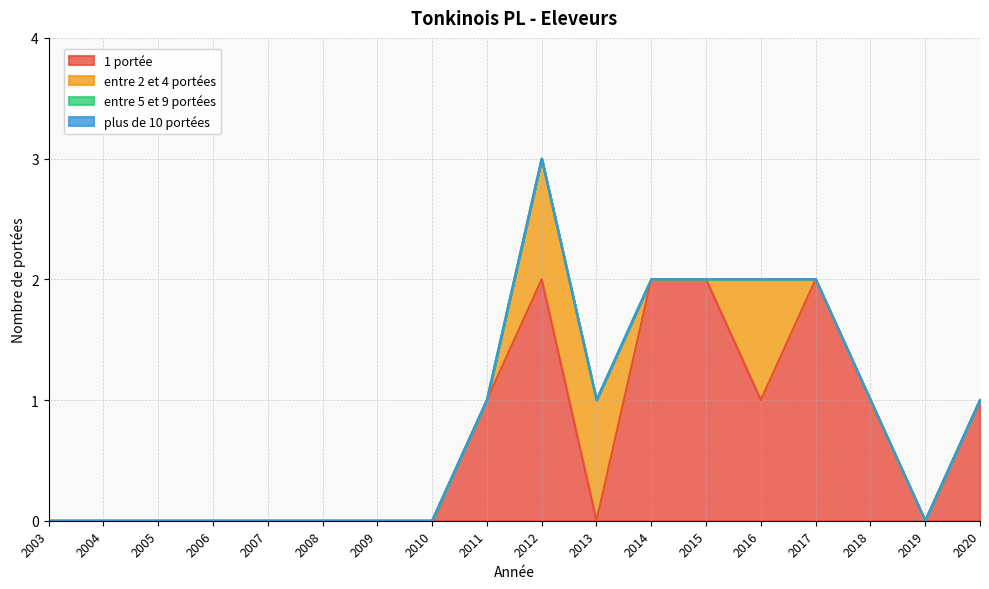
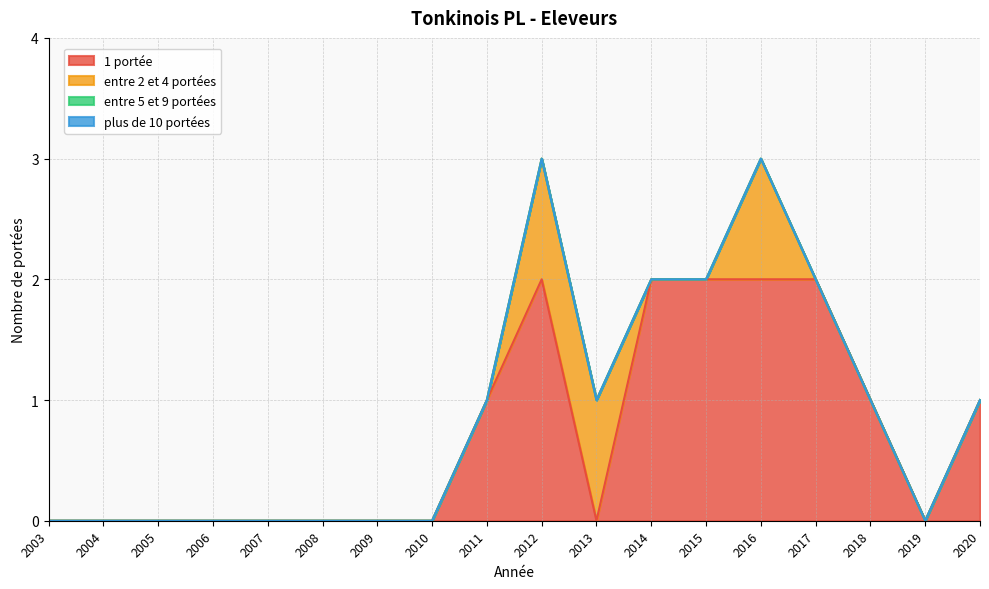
  {
    "1 portée": {
      "2012": 2,
      "2013": 0,
-     "2016": 1
+     "2016": 2
    }
  }
